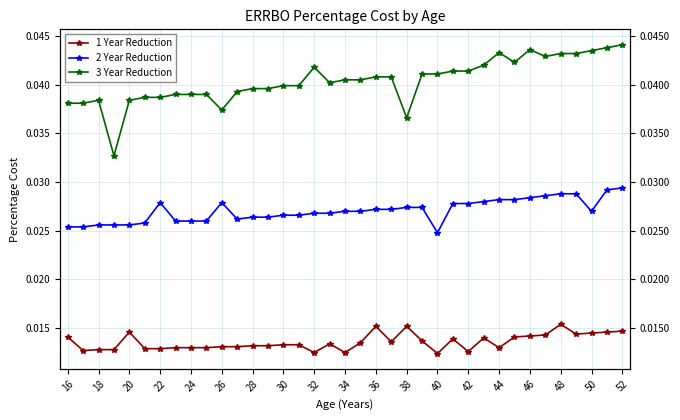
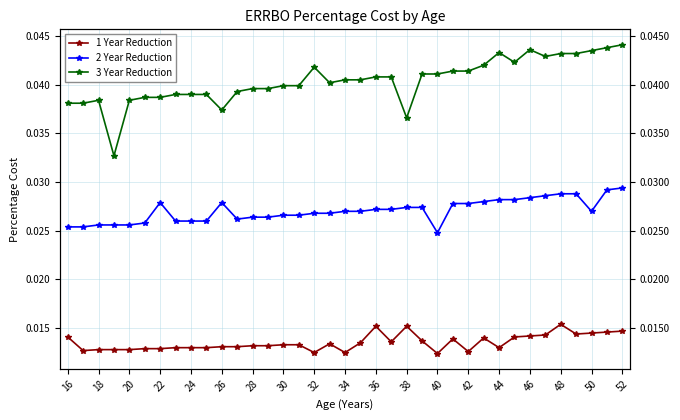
  {
    "1 Year Reduction": {
      "16": 0.014,
      "18": 0.013,
-     "20": 0.015,
+     "20": 0.013,
      "22": 0.013,
      "24": 0.013,
      "26": 0.013,
      "28": 0.013,
      "30": 0.013,
      "32": 0.013,
      "34": 0.013,
      "36": 0.015,
      "38": 0.015,
      "40": 0.012,
      "42": 0.013,
      "44": 0.013,
      "46": 0.014,
      "48": 0.015,
      "50": 0.015,
      "52": 0.015
    },
    "2 Year Reduction": {
      "16": 0.025,
      "18": 0.026,
      "20": 0.026,
      "22": 0.028,
      "24": 0.026,
      "26": 0.028,
      "28": 0.026,
      "30": 0.027,
      "32": 0.027,
      "34": 0.027,
      "36": 0.027,
      "38": 0.027,
      "40": 0.025,
      "42": 0.028,
      "44": 0.028,
      "46": 0.028,
      "48": 0.029,
      "50": 0.027,
      "52": 0.029
    },
    "3 Year Reduction": {
      "16": 0.038,
      "18": 0.038,
      "20": 0.038,
      "22": 0.039,
      "24": 0.039,
      "26": 0.037,
      "28": 0.040,
      "30": 0.040,
      "32": 0.042,
      "34": 0.041,
      "36": 0.041,
      "38": 0.037,
      "40": 0.041,
      "42": 0.041,
      "44": 0.043,
      "46": 0.044,
      "48": 0.043,
      "50": 0.044,
      "52": 0.044
    }
  }
